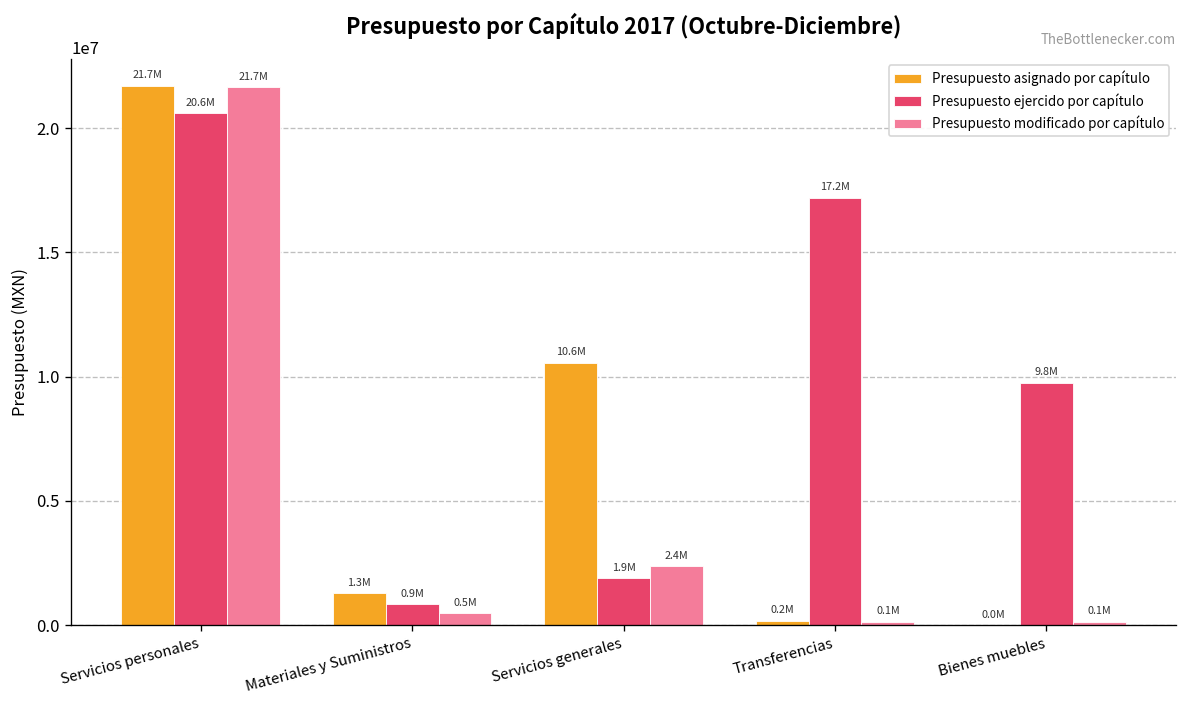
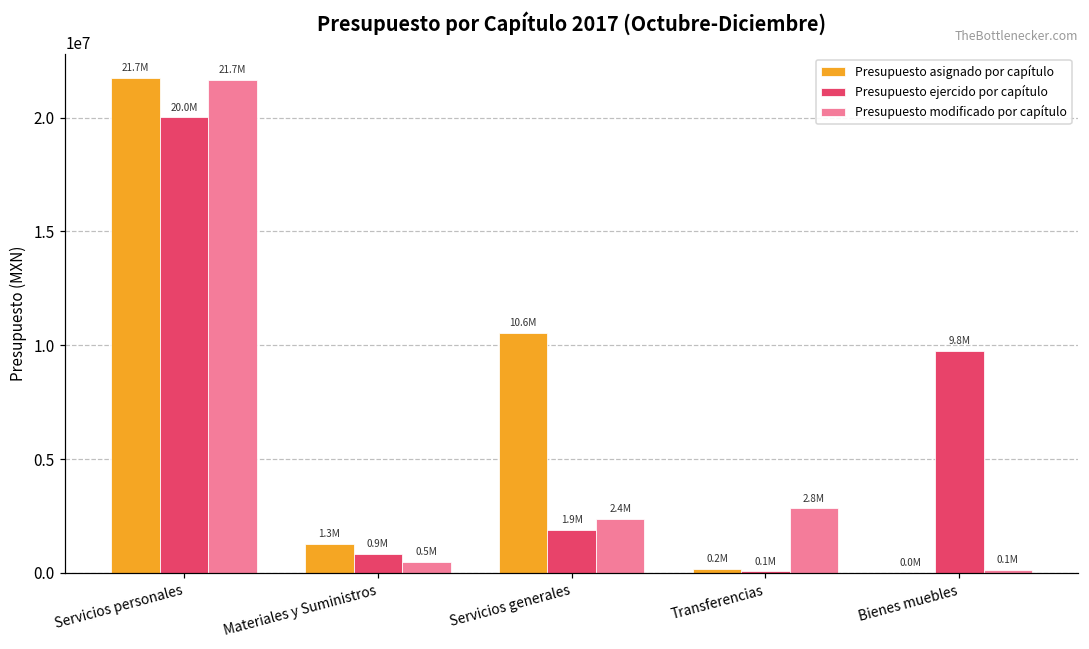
  {
    "Presupuesto asignado por capítulo": {
      "Servicios personales": "21.7M",
      "Materiales y Suministros": "1.3M",
      "Servicios generales": "10.6M",
      "Transferencias": "0.2M",
      "Bienes muebles": "0.0M"
    },
    "Presupuesto ejercido por capítulo": {
-     "Servicios personales": "20.6M",
+     "Servicios personales": "20.0M",
      "Materiales y Suministros": "0.9M",
      "Servicios generales": "1.9M",
-     "Transferencias": "17.2M",
+     "Transferencias": "0.1M",
      "Bienes muebles": "9.8M"
    },
    "Presupuesto modificado por capítulo": {
      "Servicios personales": "21.7M",
      "Materiales y Suministros": "0.5M",
      "Servicios generales": "2.4M",
-     "Transferencias": "0.1M",
+     "Transferencias": "2.8M",
      "Bienes muebles": "0.1M"
    }
  }
